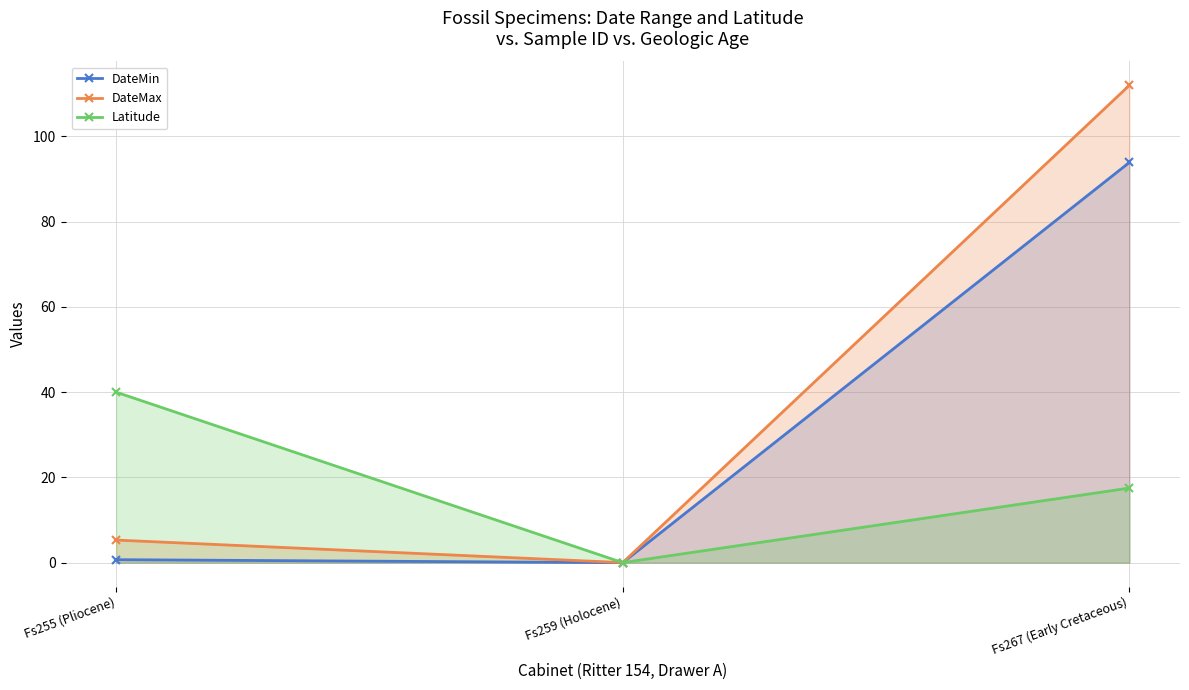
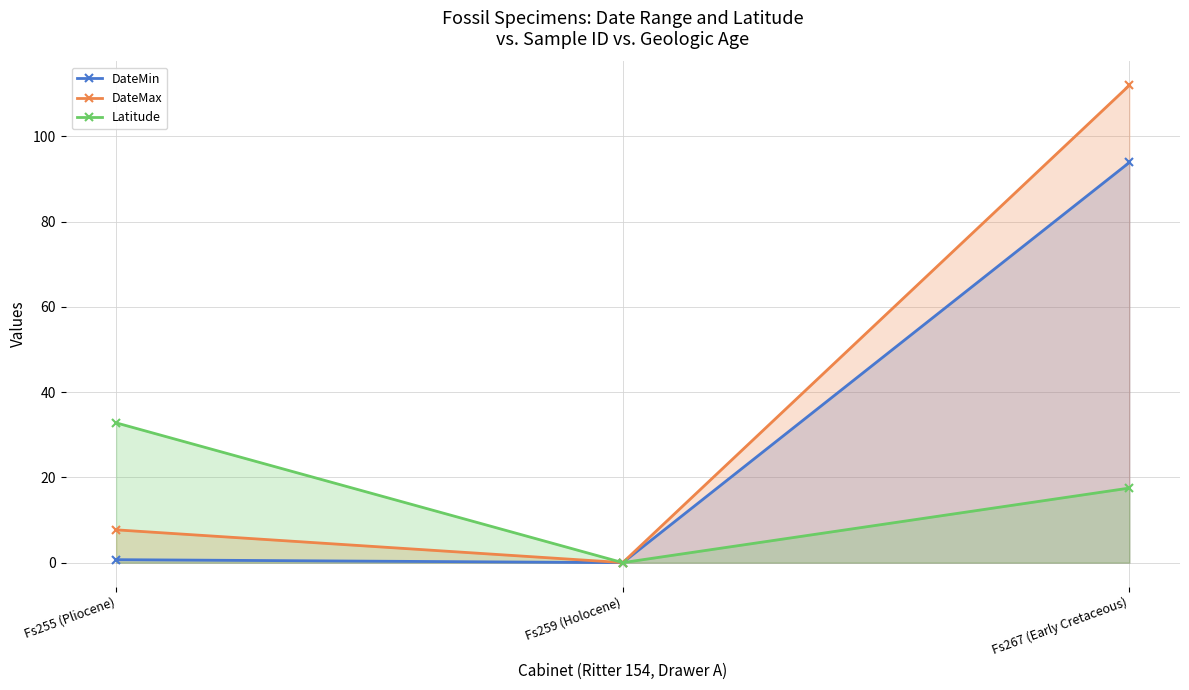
  {
    "DateMin": {
      "Fs255 (Pliocene)": 1,
      "Fs267 (Early Cretaceous)": 94
    },
    "DateMax": {
-     "Fs255 (Pliocene)": 5,
+     "Fs255 (Pliocene)": 8,
      "Fs267 (Early Cretaceous)": 112
    },
    "Latitude": {
-     "Fs255 (Pliocene)": 40,
+     "Fs255 (Pliocene)": 33,
      "Fs267 (Early Cretaceous)": 18
    }
  }
